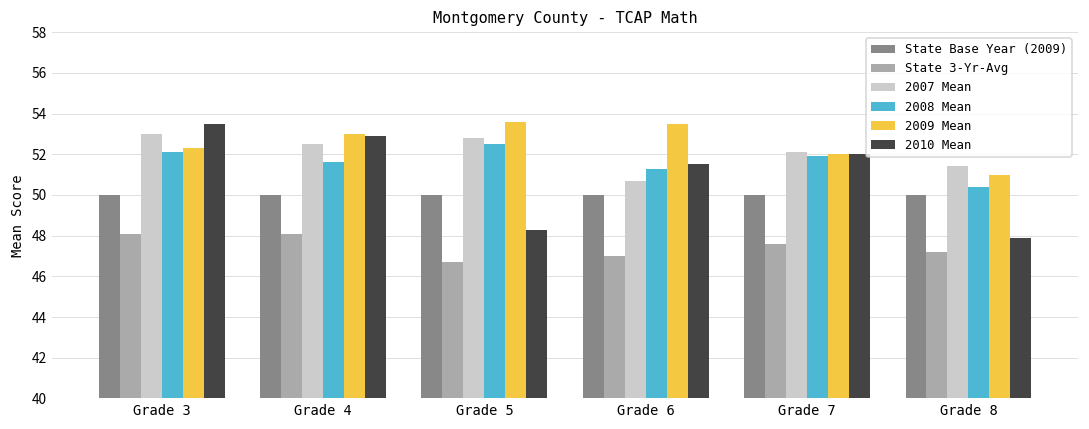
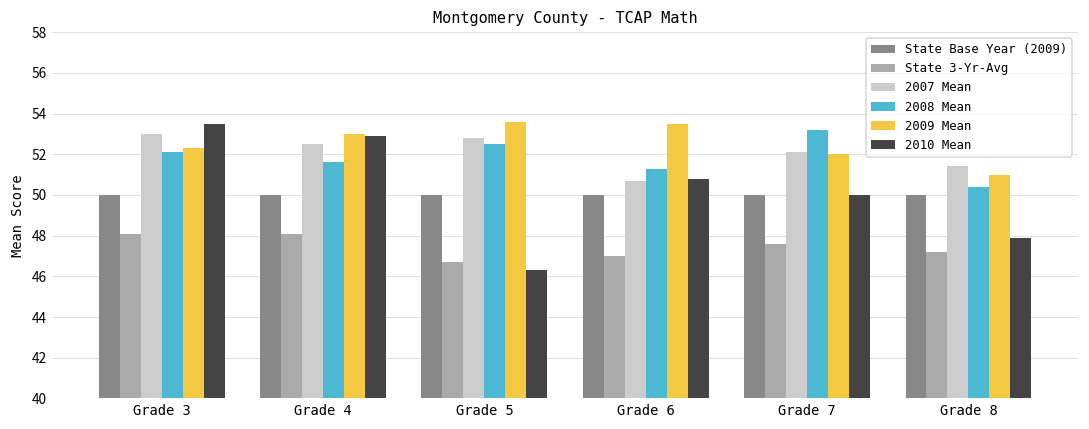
  {
    "2008 Mean": {
      "Grade 3": 52.1,
      "Grade 4": 51.6,
      "Grade 5": 52.5,
      "Grade 6": 51.3,
-     "Grade 7": 51.9,
+     "Grade 7": 53.2,
      "Grade 8": 50.4
    },
    "2009 Mean": {
      "Grade 3": 52.3,
      "Grade 4": 53.0,
      "Grade 5": 53.6,
      "Grade 6": 53.5,
      "Grade 7": 52.0,
      "Grade 8": 51.0
    },
    "2010 Mean": {
      "Grade 3": 53.5,
      "Grade 4": 52.9,
-     "Grade 5": 48.3,
-     "Grade 6": 51.5,
-     "Grade 7": 52,
+     "Grade 5": 46.3,
+     "Grade 6": 50.8,
+     "Grade 7": 50,
      "Grade 8": 47.9
    }
  }
